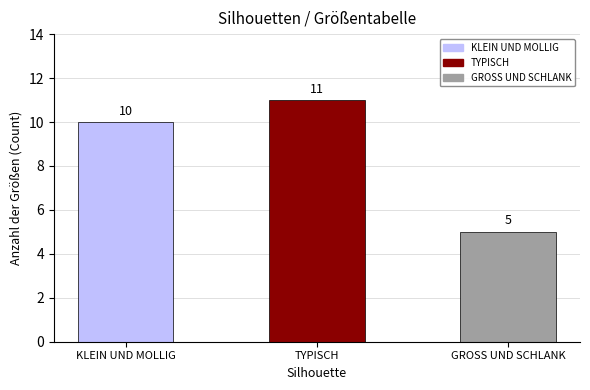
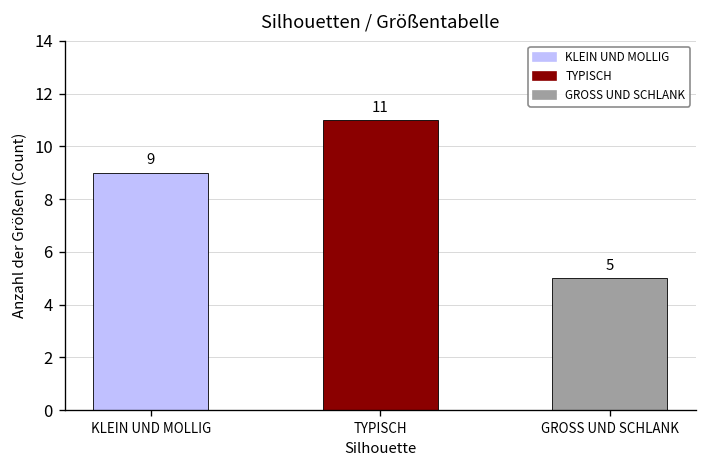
  {
-   "KLEIN UND MOLLIG": 10,
+   "KLEIN UND MOLLIG": 9,
    "TYPISCH": 11,
    "GROSS UND SCHLANK": 5
  }
